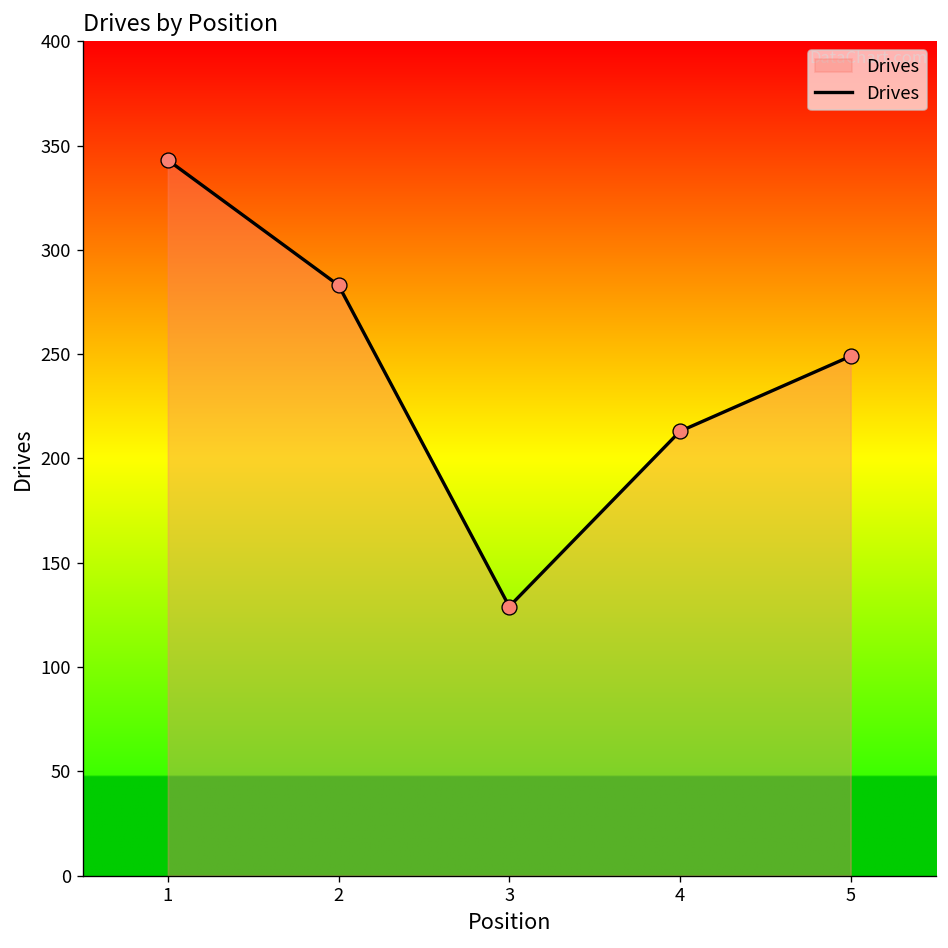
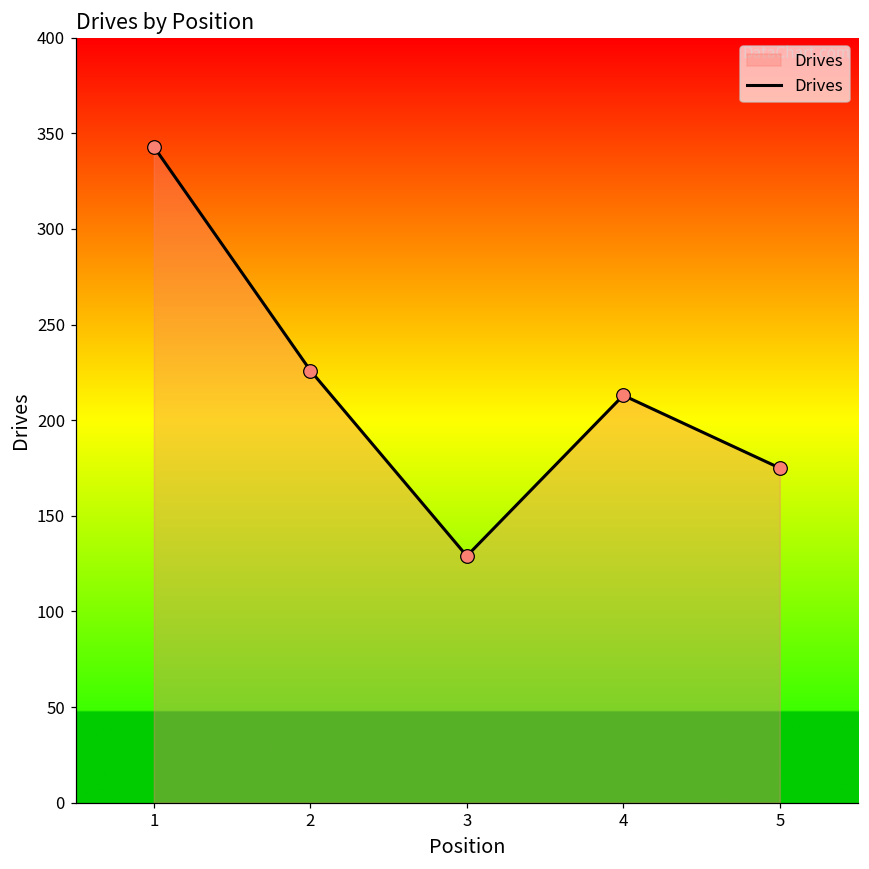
  {
    "1": 343,
-   "2": 283,
+   "2": 226,
    "3": 129,
    "4": 213,
-   "5": 249
+   "5": 175
  }
